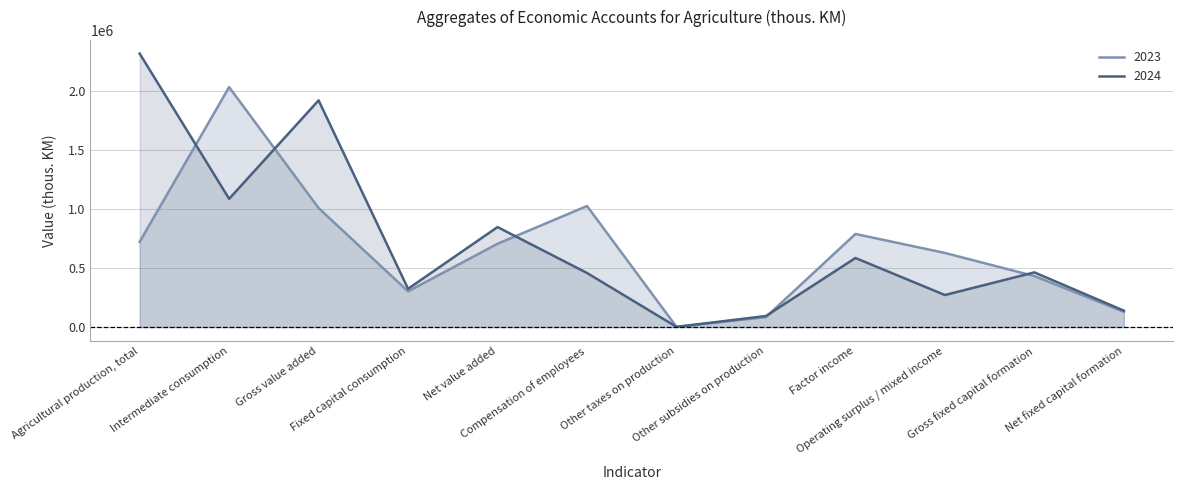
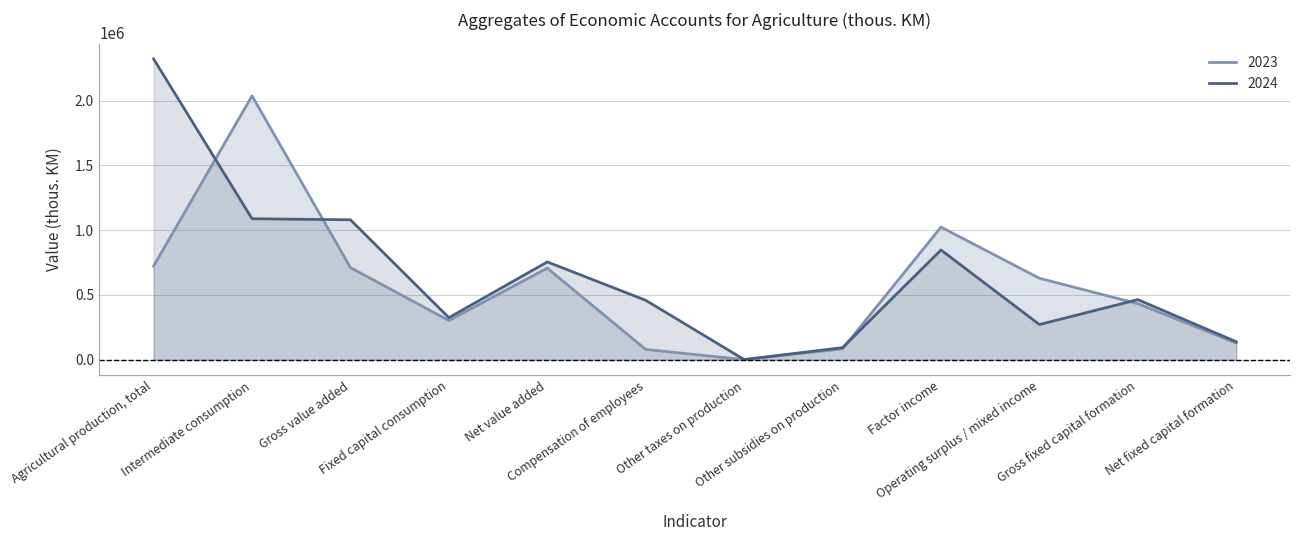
  {
    "2023": {
      "Agricultural production, total": 720000,
      "Intermediate consumption": 2040000,
-     "Gross value added": 1010000,
+     "Gross value added": 710000,
      "Fixed capital consumption": 300000,
      "Net value added": 710000,
-     "Compensation of employees": 1030000,
-     "Factor income": 790000,
+     "Compensation of employees": 80000,
+     "Factor income": 1020000,
      "Operating surplus / mixed income": 630000,
      "Gross fixed capital formation": 430000
    },
    "2024": {
      "Agricultural production, total": 2320000,
      "Intermediate consumption": 1090000,
-     "Gross value added": 1920000,
+     "Gross value added": 1080000,
      "Fixed capital consumption": 320000,
-     "Net value added": 850000,
+     "Net value added": 750000,
      "Compensation of employees": 460000,
-     "Factor income": 590000,
+     "Factor income": 850000,
      "Operating surplus / mixed income": 270000,
      "Gross fixed capital formation": 460000
    }
  }
